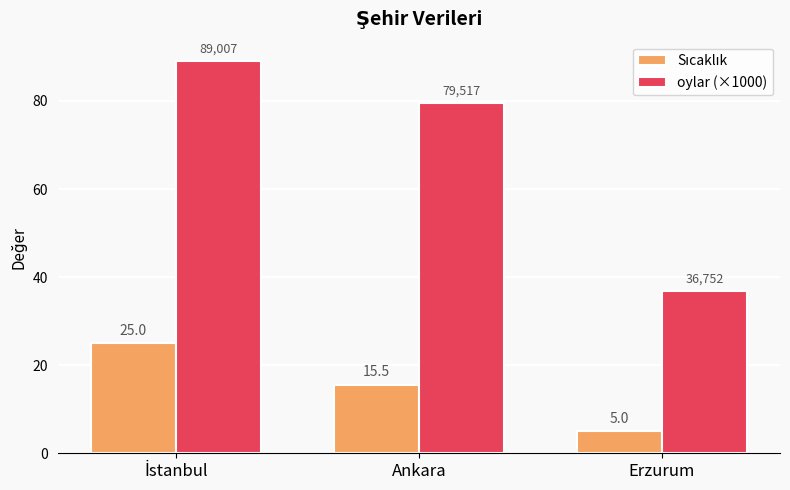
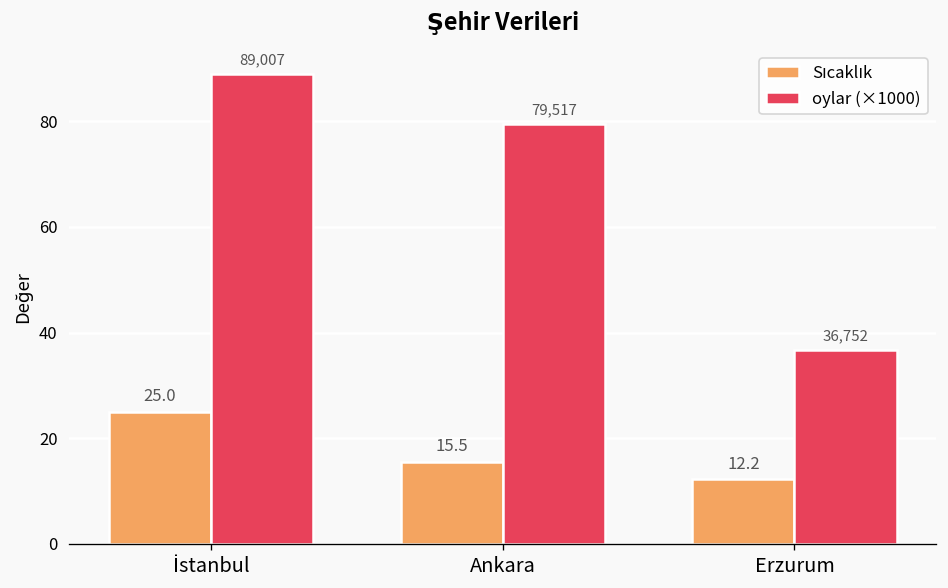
  {
    "Sıcaklık": {
      "İstanbul": 25.0,
      "Ankara": 15.5,
-     "Erzurum": 5.0
+     "Erzurum": 12.2
    }
  }
